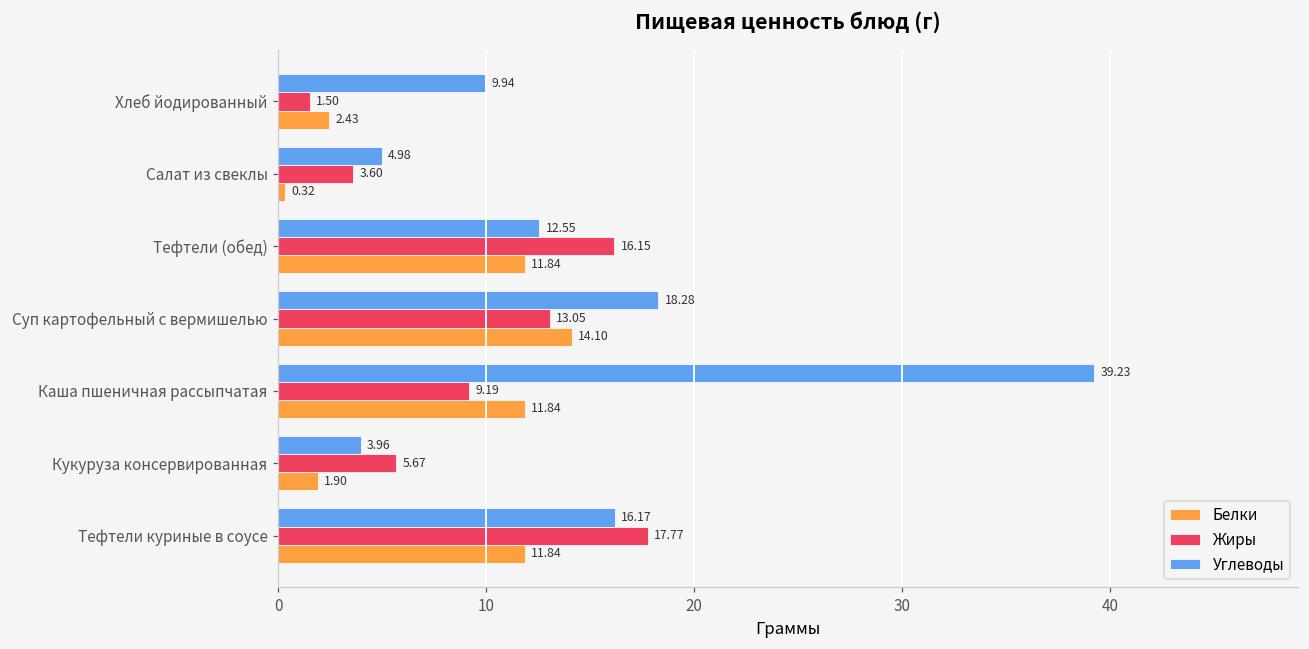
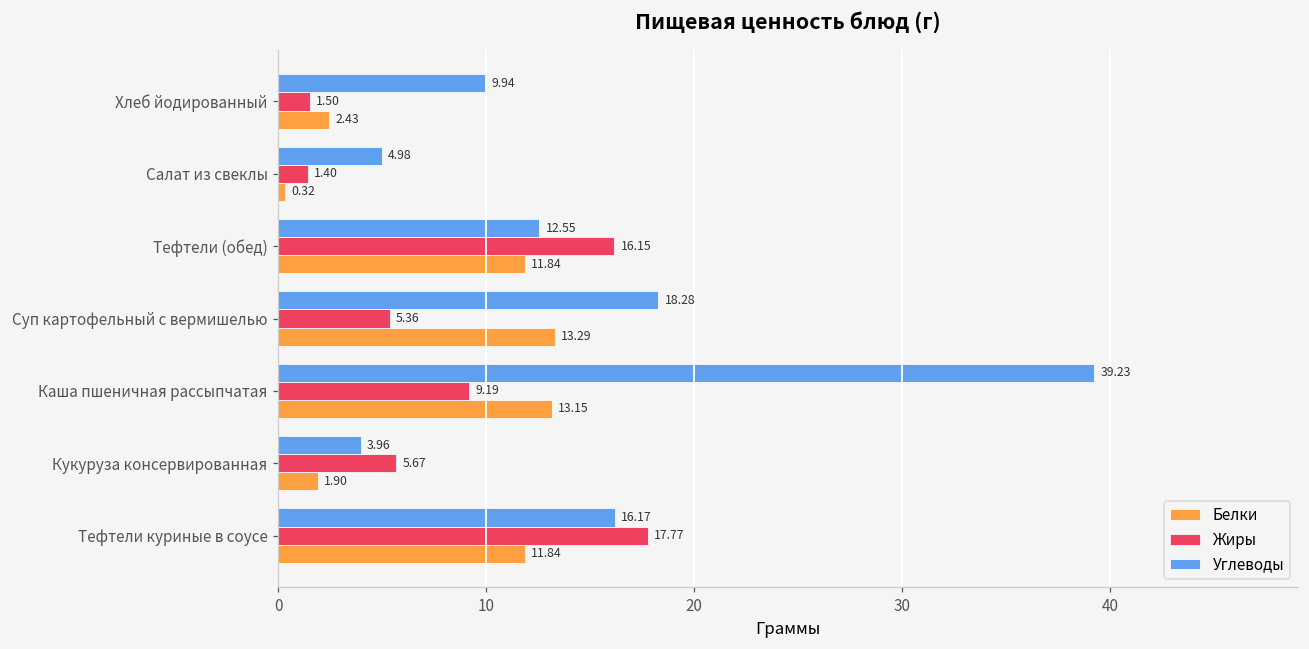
  {
    "Белки": {
      "Хлеб йодированный": 2.43,
      "Салат из свеклы": 0.32,
      "Тефтели (обед)": 11.84,
-     "Суп картофельный с вермишелью": 14.10,
-     "Каша пшеничная рассыпчатая": 11.84,
+     "Суп картофельный с вермишелью": 13.29,
+     "Каша пшеничная рассыпчатая": 13.15,
      "Кукуруза консервированная": 1.90,
      "Тефтели куриные в соусе": 11.84
    },
    "Жиры": {
      "Хлеб йодированный": 1.50,
-     "Салат из свеклы": 3.60,
+     "Салат из свеклы": 1.40,
      "Тефтели (обед)": 16.15,
-     "Суп картофельный с вермишелью": 13.05,
+     "Суп картофельный с вермишелью": 5.36,
      "Каша пшеничная рассыпчатая": 9.19,
      "Кукуруза консервированная": 5.67,
      "Тефтели куриные в соусе": 17.77
    },
    "Углеводы": {
      "Хлеб йодированный": 9.94,
      "Салат из свеклы": 4.98,
      "Тефтели (обед)": 12.55,
      "Суп картофельный с вермишелью": 18.28,
      "Каша пшеничная рассыпчатая": 39.23,
      "Кукуруза консервированная": 3.96,
      "Тефтели куриные в соусе": 16.17
    }
  }
